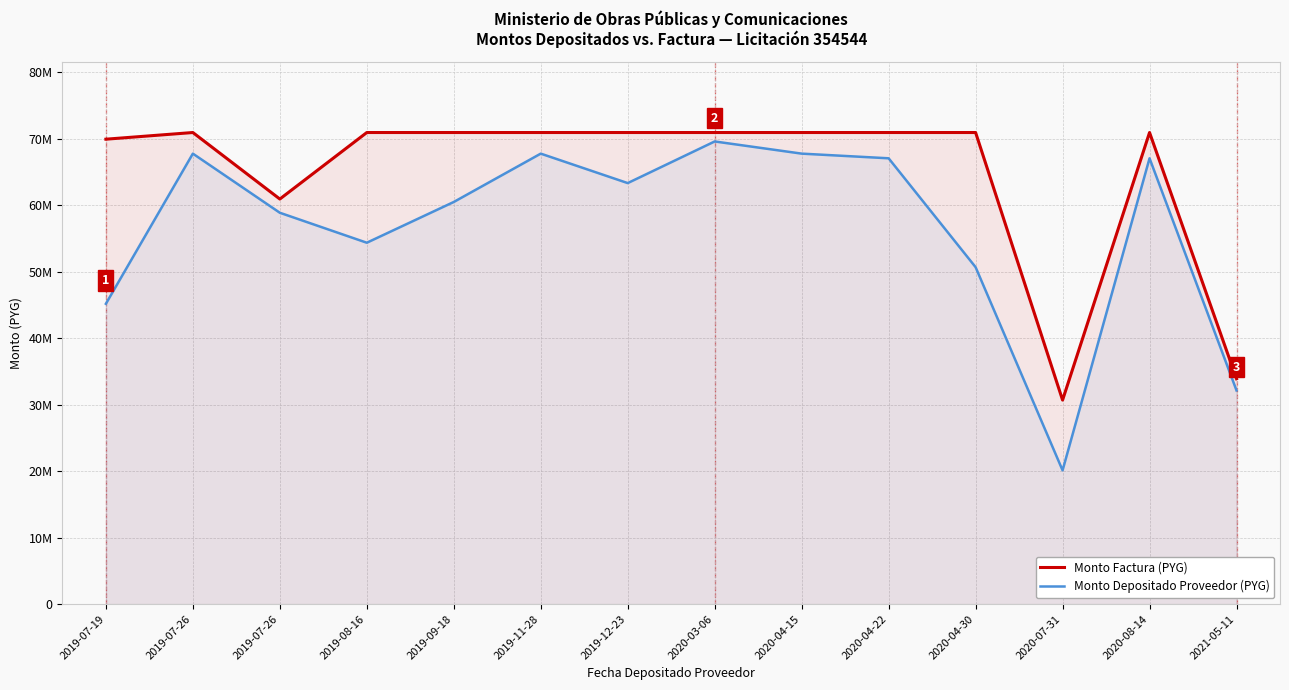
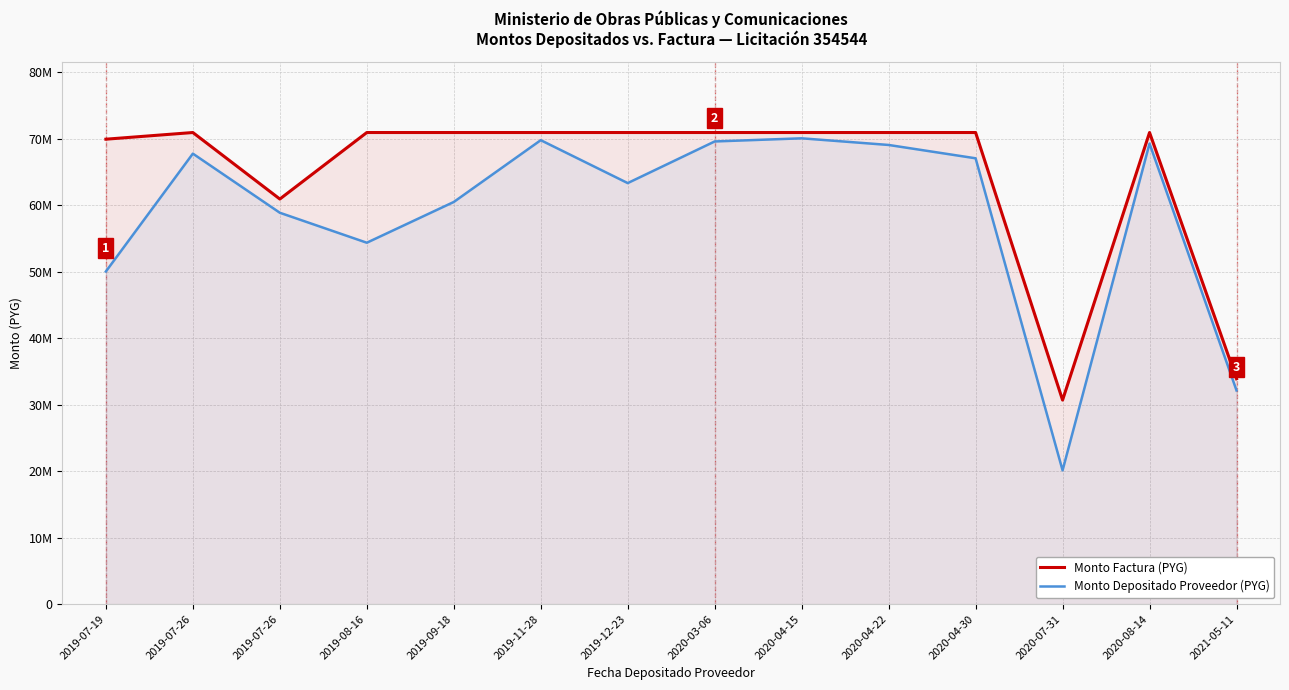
  {
    "Monto Factura (PYG)": {
      "2019-07-19": 70000000,
      "2019-08-16": 71000000,
      "2019-09-18": 71000000,
      "2019-11-28": 71000000,
      "2019-12-23": 71000000,
      "2020-04-15": 71000000,
      "2020-04-22": 71000000,
      "2020-04-30": 71000000,
      "2020-07-31": 31000000,
      "2020-08-14": 71000000
    },
    "Monto Depositado Proveedor (PYG)": {
-     "2019-07-19": 45000000,
+     "2019-07-19": 50000000,
      "2019-08-16": 54000000,
      "2019-09-18": 60000000,
-     "2019-11-28": 68000000,
+     "2019-11-28": 70000000,
      "2019-12-23": 63000000,
      "2020-03-06": 70000000,
-     "2020-04-15": 68000000,
-     "2020-04-22": 67000000,
-     "2020-04-30": 51000000,
+     "2020-04-15": 70000000,
+     "2020-04-22": 69000000,
+     "2020-04-30": 67000000,
      "2020-07-31": 20000000,
-     "2020-08-14": 67000000,
+     "2020-08-14": 69000000,
      "2021-05-11": 32000000
    }
  }
